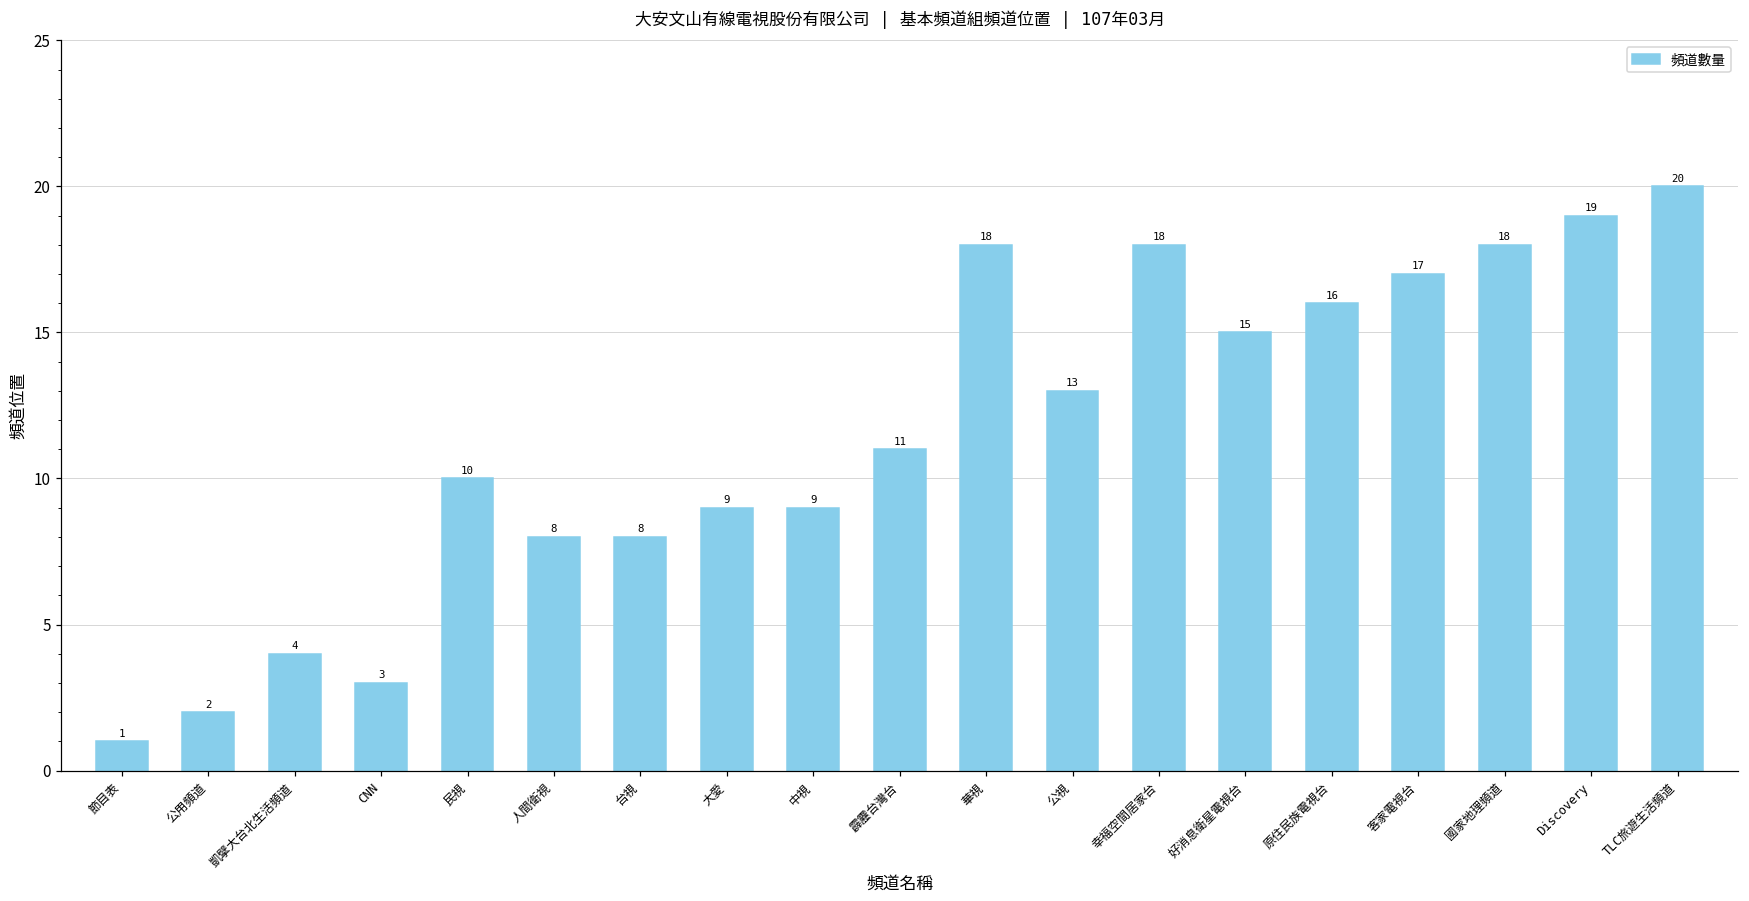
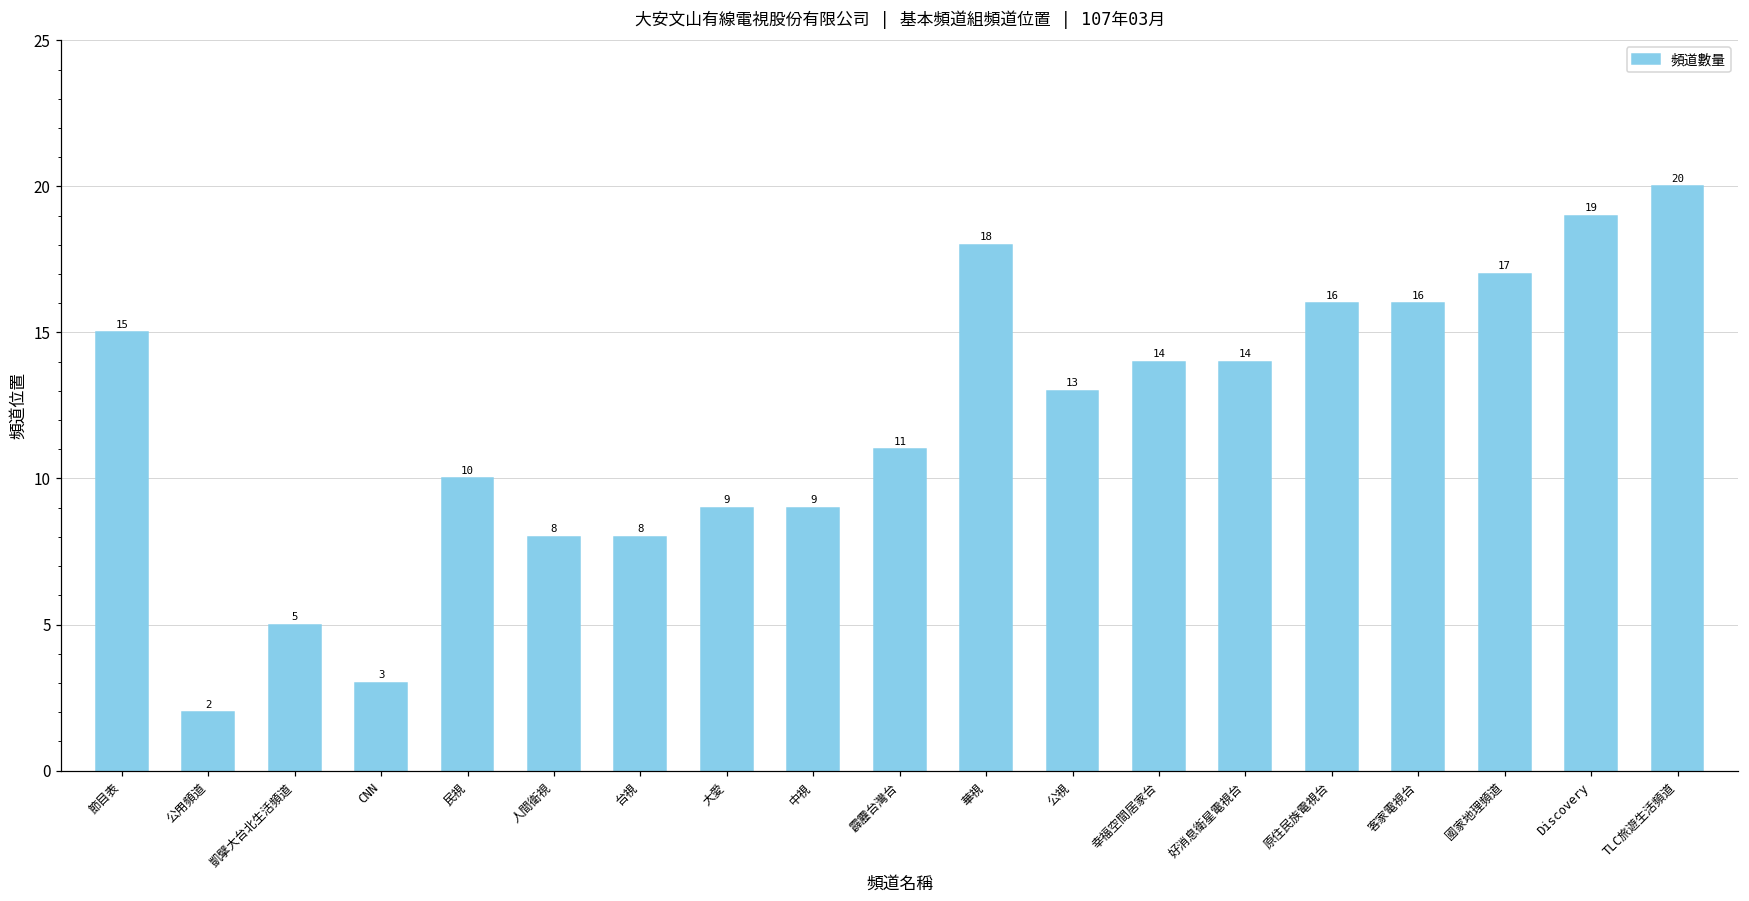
  {
-   "節目表": 1,
+   "節目表": 15,
    "公用頻道": 2,
-   "凱擘大台北生活頻道": 4,
+   "凱擘大台北生活頻道": 5,
    "CNN": 3,
    "民視": 10,
    "人間衛視": 8,
    "台視": 8,
    "大愛": 9,
    "中視": 9,
    "霹靂台灣台": 11,
    "華視": 18,
    "公視": 13,
-   "幸福空間居家台": 18,
-   "好消息衛星電視台": 15,
+   "幸福空間居家台": 14,
+   "好消息衛星電視台": 14,
    "原住民族電視台": 16,
-   "客家電視台": 17,
-   "國家地理頻道": 18,
+   "客家電視台": 16,
+   "國家地理頻道": 17,
    "Discovery": 19,
    "TLC旅遊生活頻道": 20
  }
